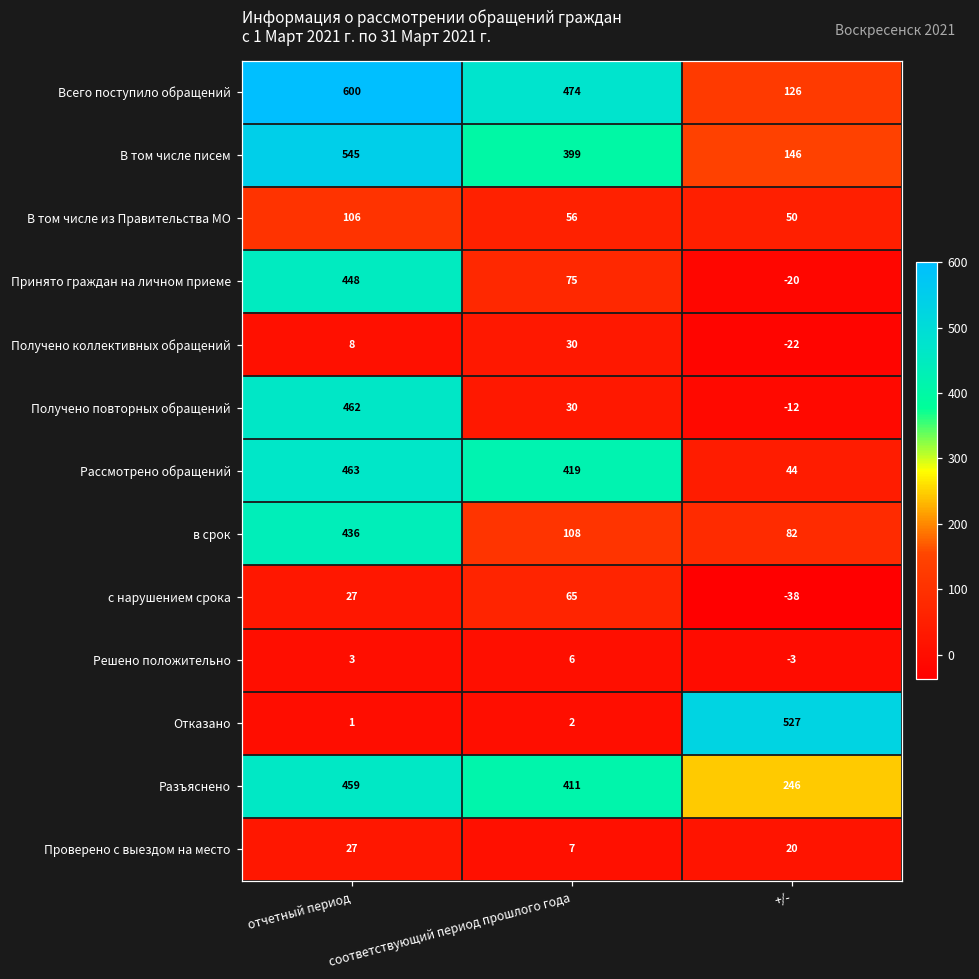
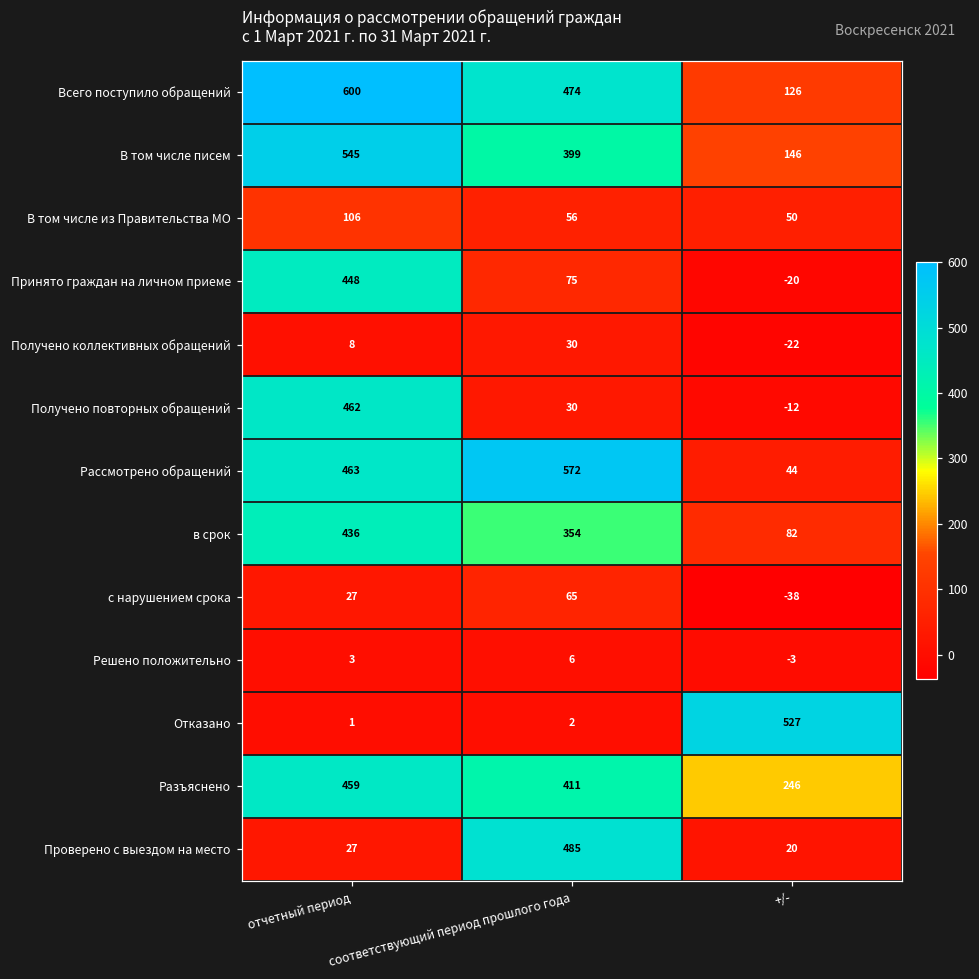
  {
    "Всего поступило обращений": {
      "отчетный период": 600,
      "соответствующий период прошлого года": 474,
      "+/-": 126
    },
    "В том числе писем": {
      "отчетный период": 545,
      "соответствующий период прошлого года": 399,
      "+/-": 146
    },
    "В том числе из Правительства МО": {
      "отчетный период": 106,
      "соответствующий период прошлого года": 56,
      "+/-": 50
    },
    "Принято граждан на личном приеме": {
      "отчетный период": 448,
      "соответствующий период прошлого года": 75,
      "+/-": -20
    },
    "Получено коллективных обращений": {
      "отчетный период": 8,
      "соответствующий период прошлого года": 30,
      "+/-": -22
    },
    "Получено повторных обращений": {
      "отчетный период": 462,
      "соответствующий период прошлого года": 30,
      "+/-": -12
    },
    "Рассмотрено обращений": {
      "отчетный период": 463,
-     "соответствующий период прошлого года": 419,
+     "соответствующий период прошлого года": 572,
      "+/-": 44
    },
    "в срок": {
      "отчетный период": 436,
-     "соответствующий период прошлого года": 108,
+     "соответствующий период прошлого года": 354,
      "+/-": 82
    },
    "с нарушением срока": {
      "отчетный период": 27,
      "соответствующий период прошлого года": 65,
      "+/-": -38
    },
    "Решено положительно": {
      "отчетный период": 3,
      "соответствующий период прошлого года": 6,
      "+/-": -3
    },
    "Отказано": {
      "отчетный период": 1,
      "соответствующий период прошлого года": 2,
      "+/-": 527
    },
    "Разъяснено": {
      "отчетный период": 459,
      "соответствующий период прошлого года": 411,
      "+/-": 246
    },
    "Проверено с выездом на место": {
      "отчетный период": 27,
-     "соответствующий период прошлого года": 7,
+     "соответствующий период прошлого года": 485,
      "+/-": 20
    }
  }
